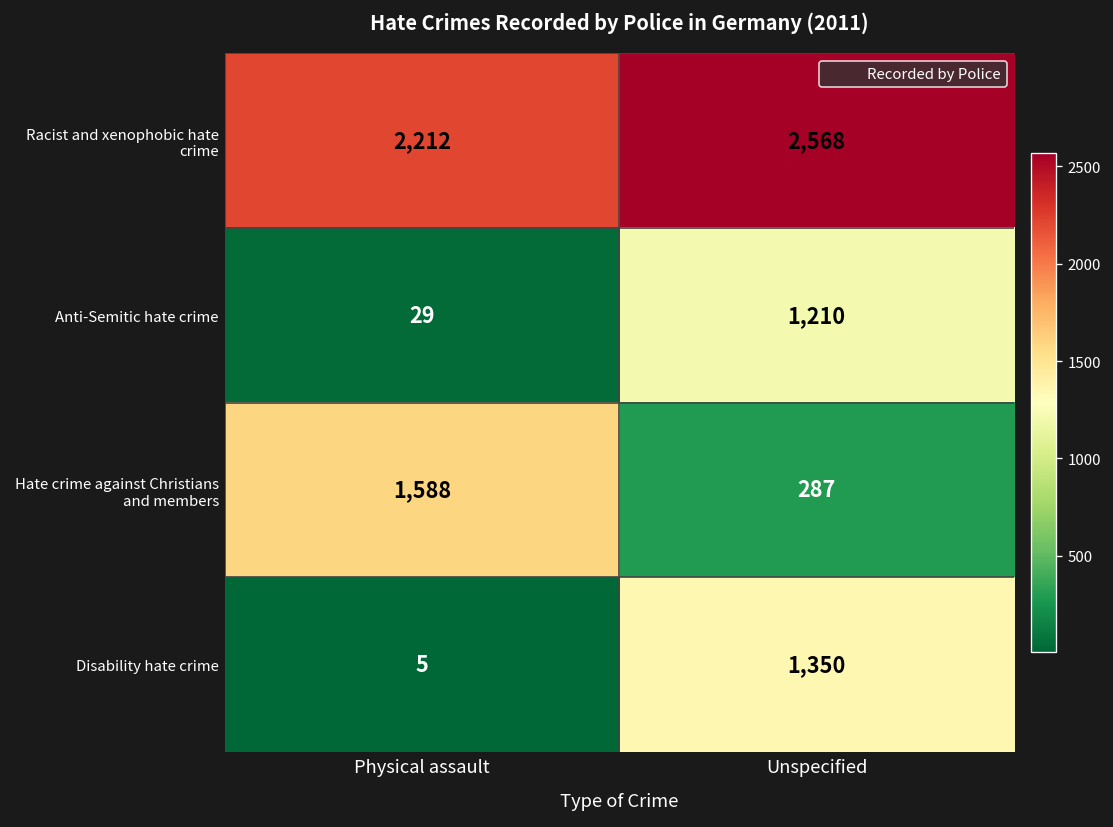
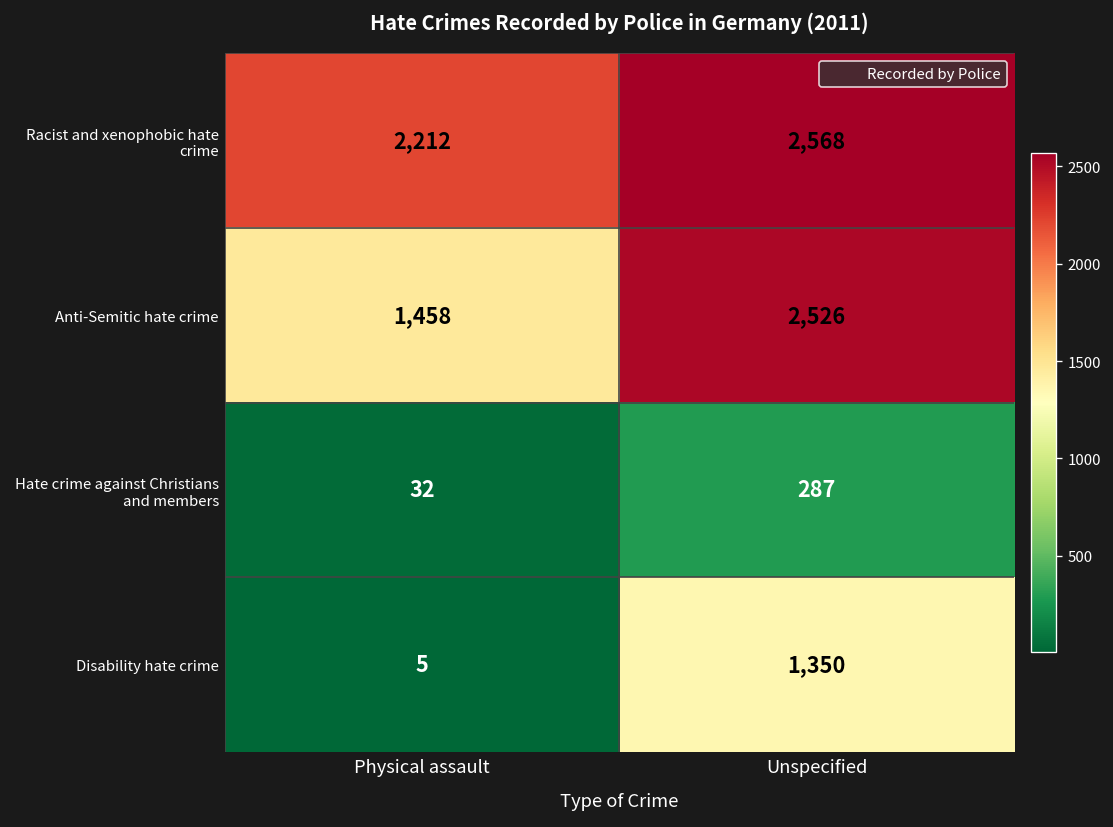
  {
    "Racist and xenophobic hate crime": {
      "Physical assault": "2,212",
      "Unspecified": "2,568"
    },
    "Anti-Semitic hate crime": {
-     "Physical assault": "29",
-     "Unspecified": "1,210"
+     "Physical assault": "1,458",
+     "Unspecified": "2,526"
    },
    "Hate crime against Christians and members": {
-     "Physical assault": "1,588",
+     "Physical assault": "32",
      "Unspecified": "287"
    },
    "Disability hate crime": {
      "Physical assault": "5",
      "Unspecified": "1,350"
    }
  }
